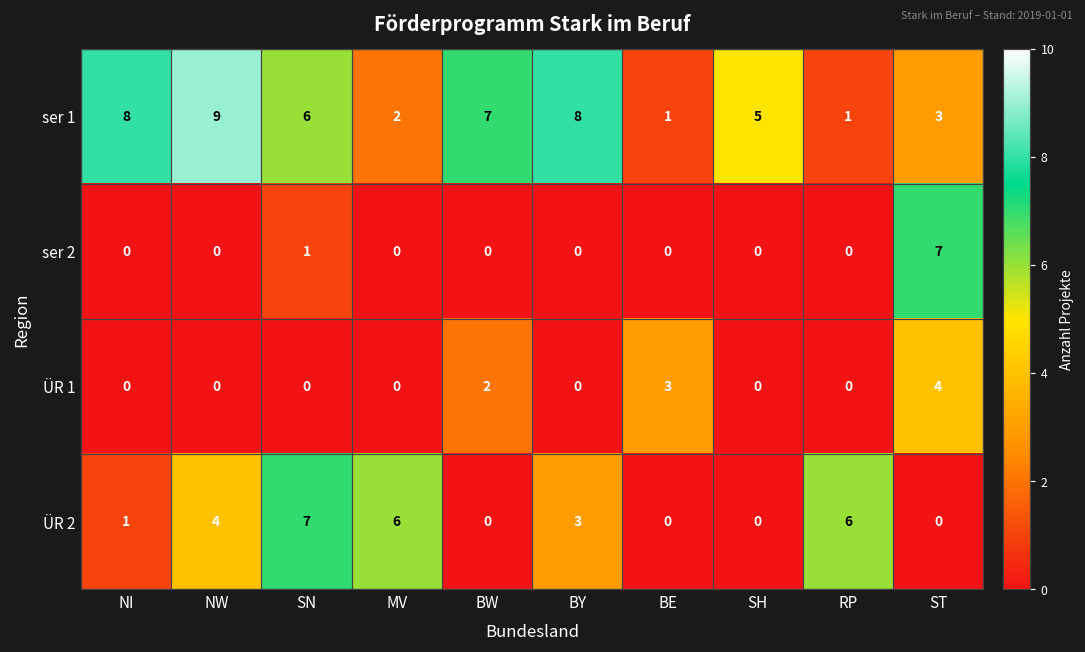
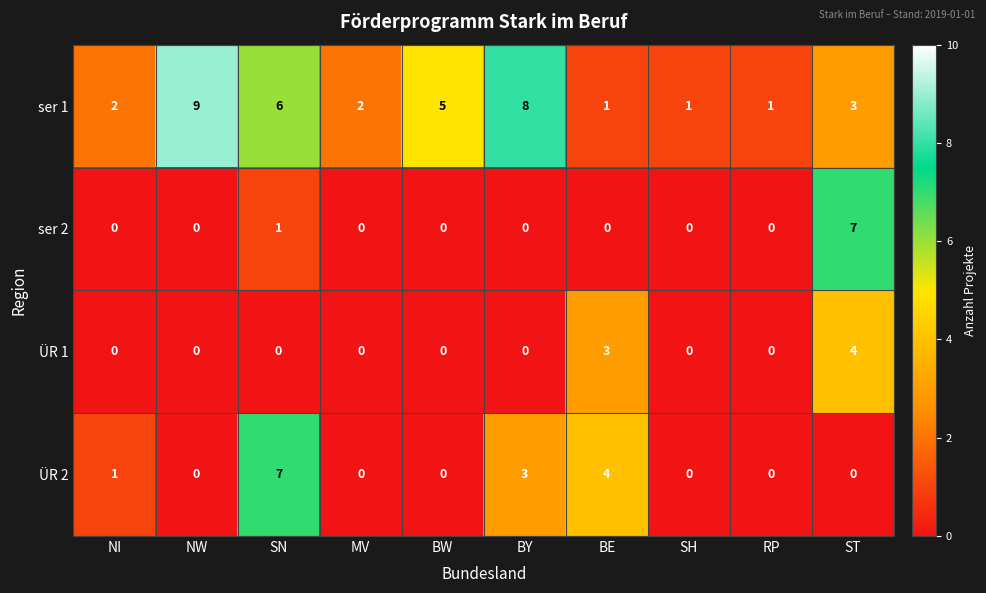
  {
    "ser 1": {
-     "NI": 8,
+     "NI": 2,
      "NW": 9,
      "SN": 6,
      "MV": 2,
-     "BW": 7,
+     "BW": 5,
      "BY": 8,
      "BE": 1,
-     "SH": 5,
+     "SH": 1,
      "RP": 1,
      "ST": 3
    },
    "ser 2": {
      "NI": 0,
      "NW": 0,
      "SN": 1,
      "MV": 0,
      "BW": 0,
      "BY": 0,
      "BE": 0,
      "SH": 0,
      "RP": 0,
      "ST": 7
    },
    "ÜR 1": {
      "NI": 0,
      "NW": 0,
      "SN": 0,
      "MV": 0,
-     "BW": 2,
+     "BW": 0,
      "BY": 0,
      "BE": 3,
      "SH": 0,
      "RP": 0,
      "ST": 4
    },
    "ÜR 2": {
      "NI": 1,
-     "NW": 4,
+     "NW": 0,
      "SN": 7,
-     "MV": 6,
+     "MV": 0,
      "BW": 0,
      "BY": 3,
-     "BE": 0,
+     "BE": 4,
      "SH": 0,
-     "RP": 6,
+     "RP": 0,
      "ST": 0
    }
  }
